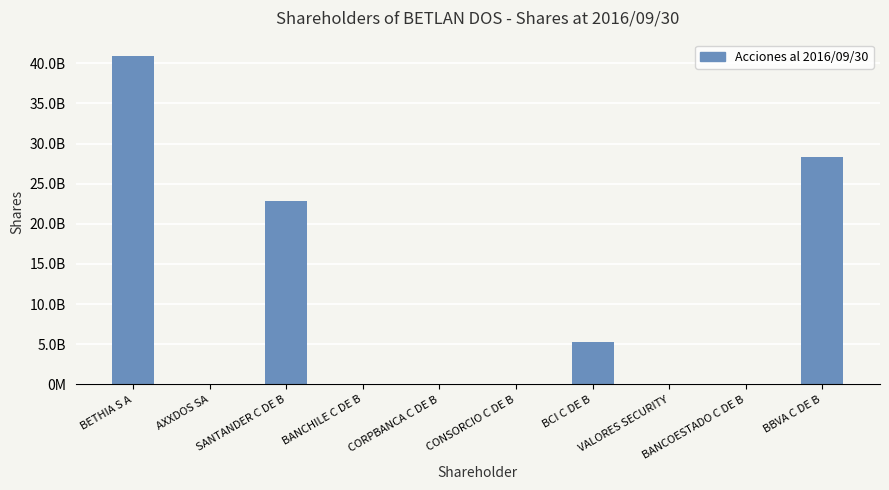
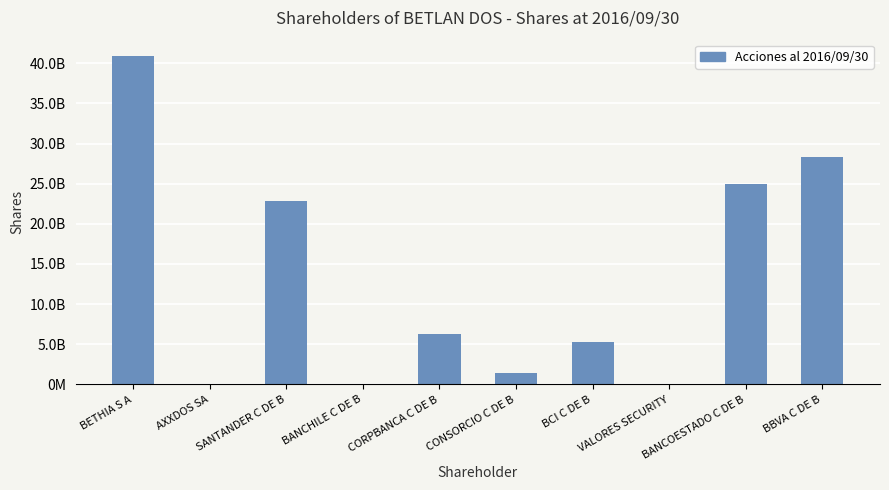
  {
    "BETHIA S A": 41000000000,
    "SANTANDER C DE B": 23000000000,
-   "CORPBANCA C DE B": 0,
-   "CONSORCIO C DE B": 0,
+   "CORPBANCA C DE B": 6000000000,
+   "CONSORCIO C DE B": 1000000000,
    "BCI C DE B": 5000000000,
-   "BANCOESTADO C DE B": 0,
+   "BANCOESTADO C DE B": 25000000000,
    "BBVA C DE B": 28000000000
  }
